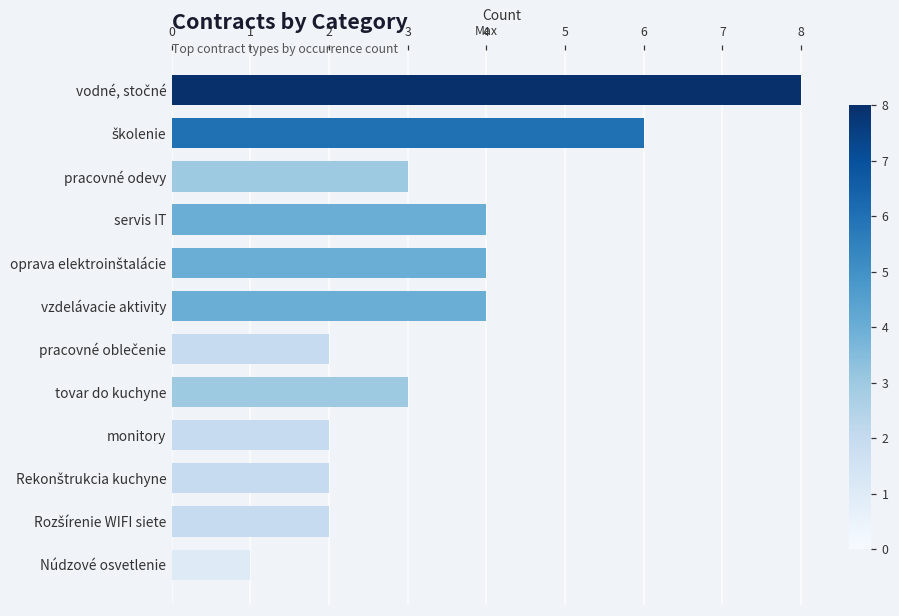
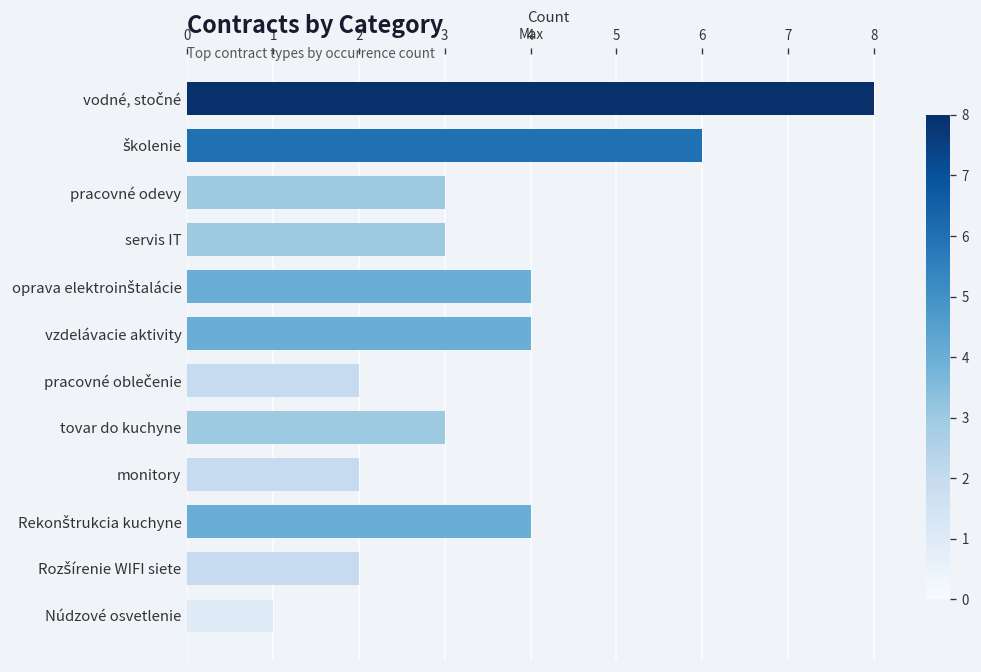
  {
    "vodné, stočné": 8,
    "školenie": 6,
    "pracovné odevy": 3,
-   "servis IT": 4,
+   "servis IT": 3,
    "oprava elektroinštalácie": 4,
    "vzdelávacie aktivity": 4,
    "pracovné oblečenie": 2,
    "tovar do kuchyne": 3,
    "monitory": 2,
-   "Rekonštrukcia kuchyne": 2,
+   "Rekonštrukcia kuchyne": 4,
    "Rozšírenie WIFI siete": 2,
    "Núdzové osvetlenie": 1
  }
